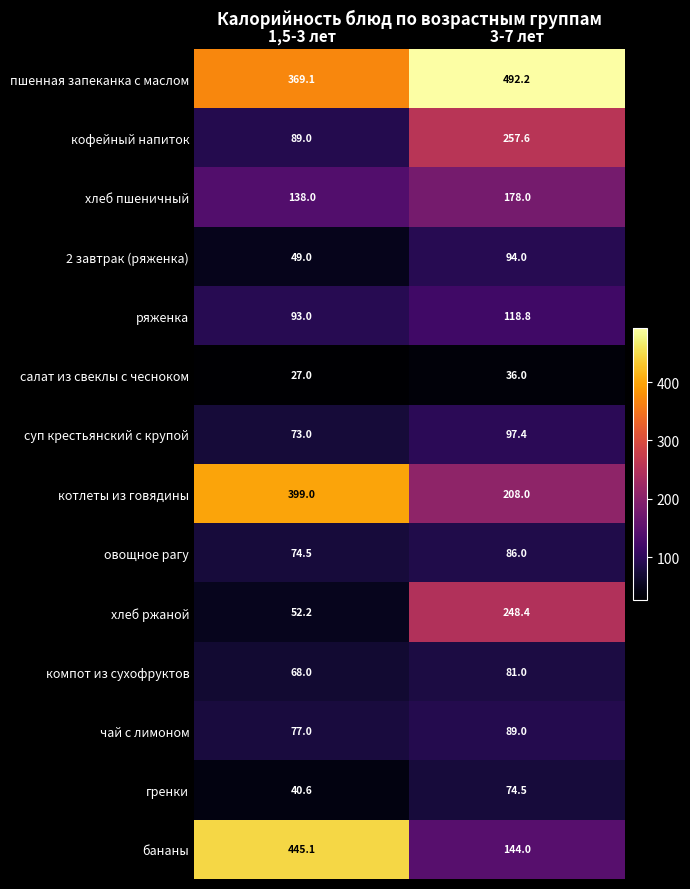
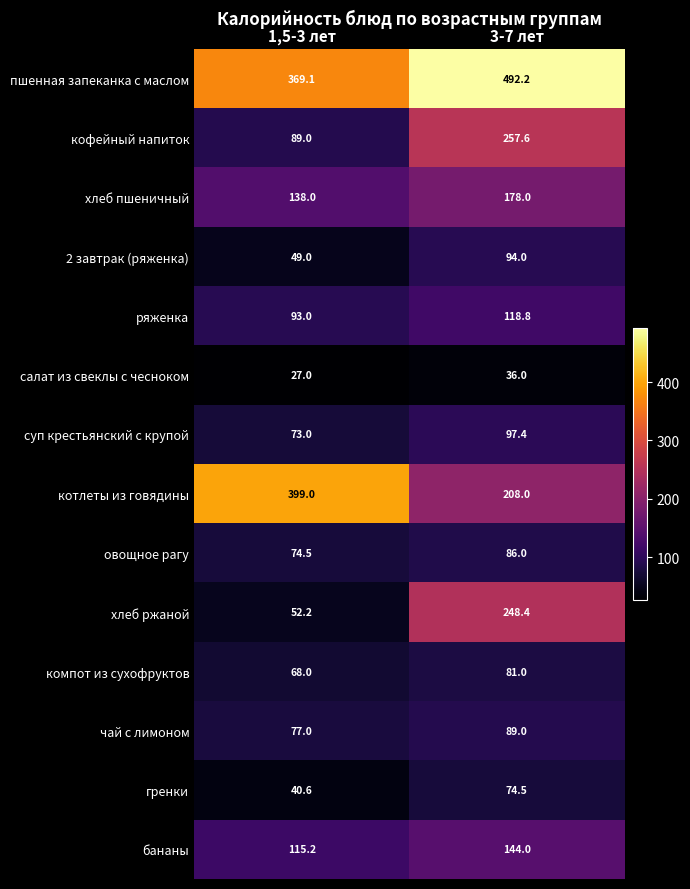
  {
    "пшенная запеканка с маслом": {
      "1,5-3 лет": 369.1,
      "3-7 лет": 492.2
    },
    "кофейный напиток": {
      "1,5-3 лет": 89.0,
      "3-7 лет": 257.6
    },
    "хлеб пшеничный": {
      "1,5-3 лет": 138.0,
      "3-7 лет": 178.0
    },
    "2 завтрак (ряженка)": {
      "1,5-3 лет": 49.0,
      "3-7 лет": 94.0
    },
    "ряженка": {
      "1,5-3 лет": 93.0,
      "3-7 лет": 118.8
    },
    "салат из свеклы с чесноком": {
      "1,5-3 лет": 27.0,
      "3-7 лет": 36.0
    },
    "суп крестьянский с крупой": {
      "1,5-3 лет": 73.0,
      "3-7 лет": 97.4
    },
    "котлеты из говядины": {
      "1,5-3 лет": 399.0,
      "3-7 лет": 208.0
    },
    "овощное рагу": {
      "1,5-3 лет": 74.5,
      "3-7 лет": 86.0
    },
    "хлеб ржаной": {
      "1,5-3 лет": 52.2,
      "3-7 лет": 248.4
    },
    "компот из сухофруктов": {
      "1,5-3 лет": 68.0,
      "3-7 лет": 81.0
    },
    "чай с лимоном": {
      "1,5-3 лет": 77.0,
      "3-7 лет": 89.0
    },
    "гренки": {
      "1,5-3 лет": 40.6,
      "3-7 лет": 74.5
    },
    "бананы": {
-     "1,5-3 лет": 445.1,
+     "1,5-3 лет": 115.2,
      "3-7 лет": 144.0
    }
  }
